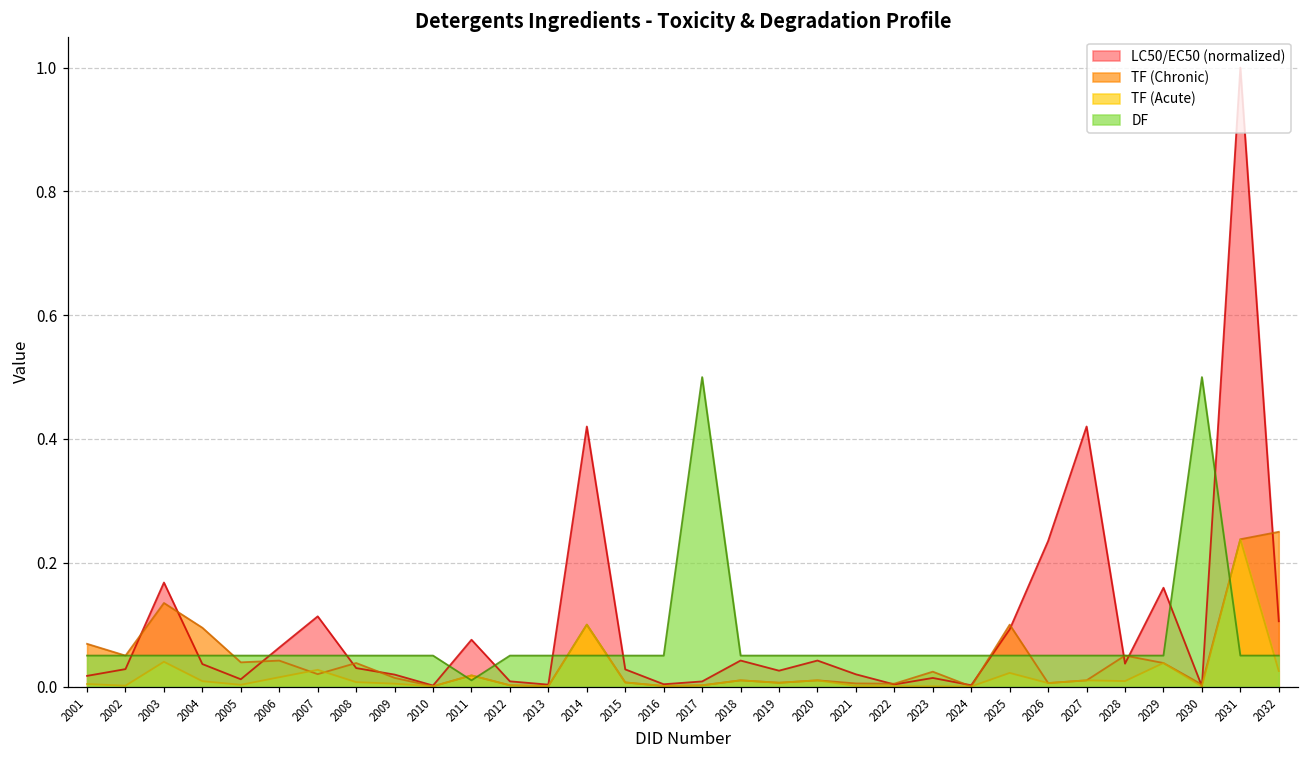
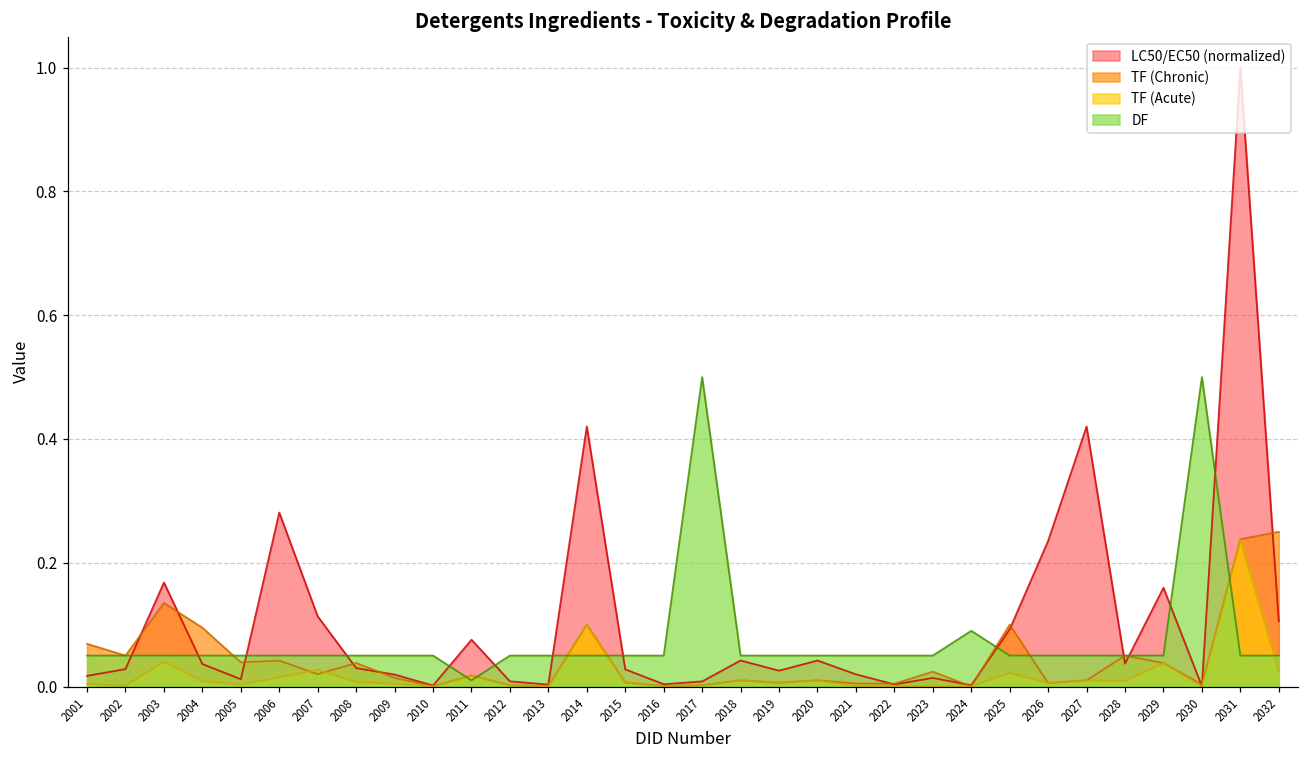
  {
    "LC50/EC50 (normalized)": {
      "2001": 0.02,
      "2002": 0.03,
      "2003": 0.17,
      "2004": 0.04,
      "2005": 0.01,
-     "2006": 0.06,
+     "2006": 0.28,
      "2007": 0.11,
      "2008": 0.03,
      "2009": 0.02,
      "2011": 0.08,
      "2012": 0.01,
      "2014": 0.42,
      "2015": 0.03,
      "2017": 0.01,
      "2018": 0.04,
      "2019": 0.03,
      "2020": 0.04,
      "2021": 0.02,
      "2023": 0.01,
      "2025": 0.09,
      "2026": 0.24,
      "2027": 0.42,
      "2028": 0.04,
      "2029": 0.16,
      "2032": 0.11
    },
    "TF (Chronic)": {
      "2001": 0.07,
      "2003": 0.14,
      "2004": 0.10,
      "2005": 0.04,
      "2006": 0.04,
      "2007": 0.02,
      "2008": 0.04,
      "2009": 0.01,
      "2023": 0.02,
      "2025": 0.10,
      "2032": 0.25
    },
    "TF (Acute)": {
      "2001": 0.00,
      "2002": 0.00,
      "2003": 0.04,
      "2004": 0.01,
      "2005": 0.00,
      "2006": 0.02,
      "2007": 0.03,
      "2008": 0.01,
      "2009": 0.00,
      "2023": 0.00,
      "2025": 0.02,
      "2028": 0.01,
      "2032": 0.03
    },
    "DF": {
      "2001": 0.05,
      "2003": 0.05,
      "2004": 0.05,
      "2005": 0.05,
      "2006": 0.05,
      "2007": 0.05,
      "2008": 0.05,
      "2009": 0.05,
      "2010": 0.05,
      "2011": 0.01,
      "2012": 0.05,
      "2013": 0.05,
      "2014": 0.05,
      "2015": 0.05,
      "2016": 0.05,
      "2017": 0.50,
      "2018": 0.05,
      "2019": 0.05,
      "2020": 0.05,
      "2021": 0.05,
      "2022": 0.05,
      "2023": 0.05,
-     "2024": 0.05,
+     "2024": 0.09,
      "2025": 0.05,
      "2026": 0.05,
      "2027": 0.05,
      "2029": 0.05,
      "2030": 0.50,
      "2031": 0.05,
      "2032": 0.05
    }
  }
